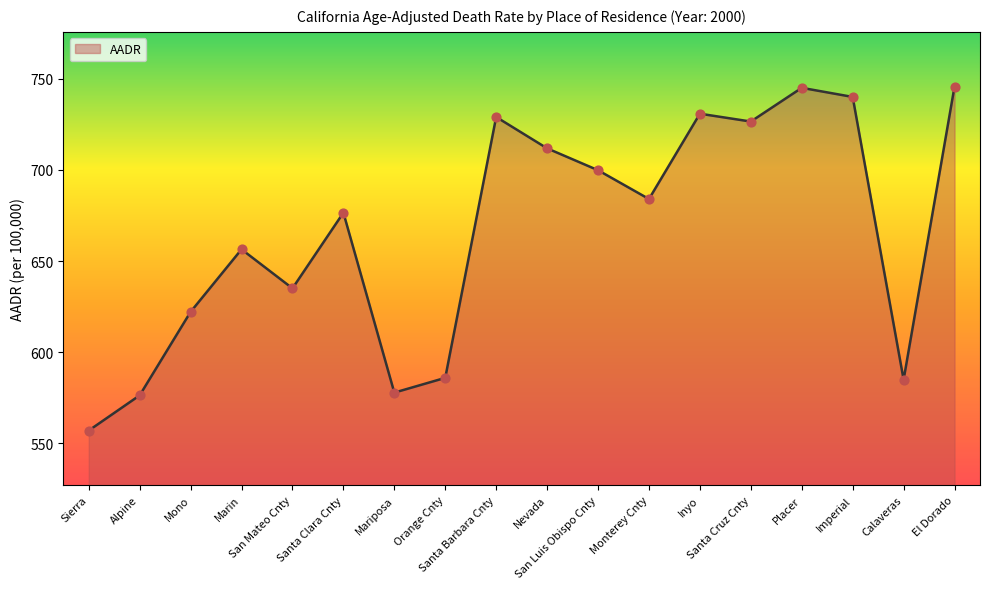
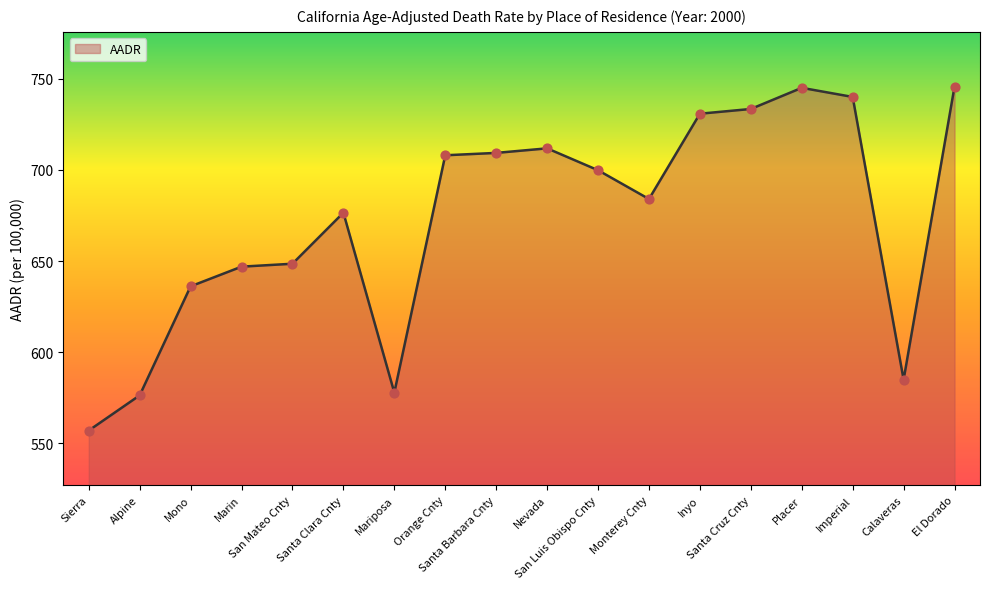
  {
    "Sierra": 557,
    "Alpine": 576,
-   "Mono": 622,
-   "Marin": 656,
-   "San Mateo Cnty": 635,
+   "Mono": 636,
+   "Marin": 647,
+   "San Mateo Cnty": 649,
    "Santa Clara Cnty": 677,
    "Mariposa": 578,
-   "Orange Cnty": 586,
-   "Santa Barbara Cnty": 729,
+   "Orange Cnty": 708,
+   "Santa Barbara Cnty": 709,
    "Nevada": 712,
    "San Luis Obispo Cnty": 700,
    "Monterey Cnty": 684,
    "Inyo": 731,
-   "Santa Cruz Cnty": 727,
+   "Santa Cruz Cnty": 733,
    "Placer": 745,
    "Imperial": 740,
    "Calaveras": 585,
    "El Dorado": 746
  }
